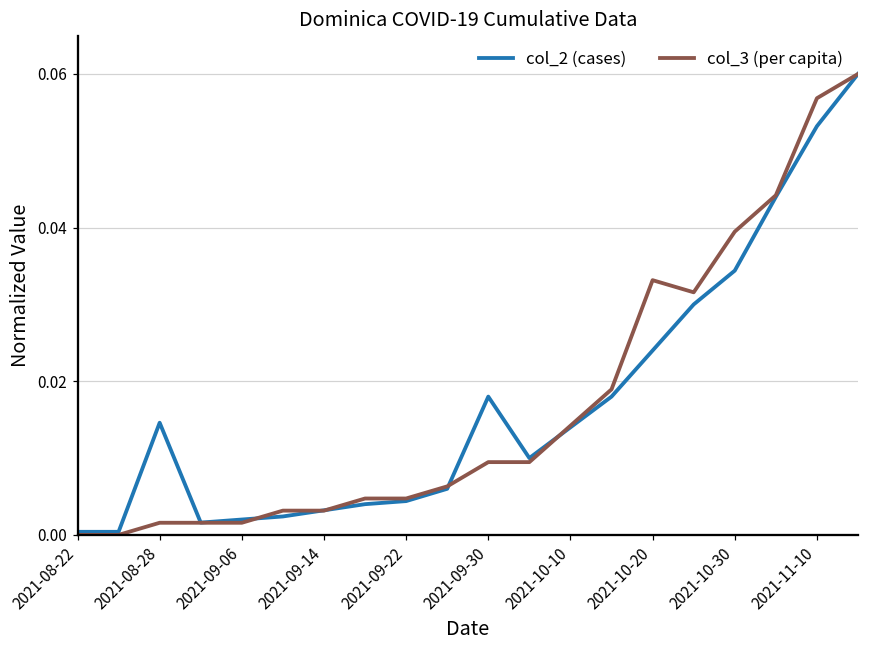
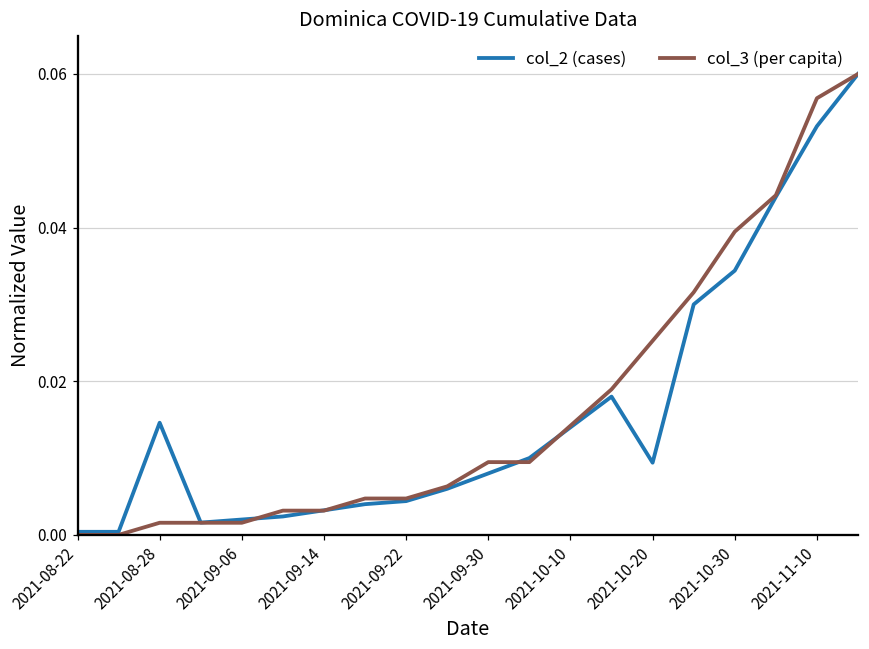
  {
    "col_2 (cases)": {
      "2021-08-22": 0.000,
      "2021-08-28": 0.015,
      "2021-09-06": 0.002,
-     "2021-09-30": 0.018,
-     "2021-10-20": 0.024,
+     "2021-09-30": 0.008,
+     "2021-10-20": 0.009,
      "2021-10-30": 0.034,
      "2021-11-10": 0.053
    },
    "col_3 (per capita)": {
      "2021-08-22": 0.000,
      "2021-08-28": 0.002,
      "2021-09-06": 0.002,
      "2021-09-30": 0.009,
-     "2021-10-20": 0.033,
+     "2021-10-20": 0.025,
      "2021-10-30": 0.039,
      "2021-11-10": 0.057
    }
  }
